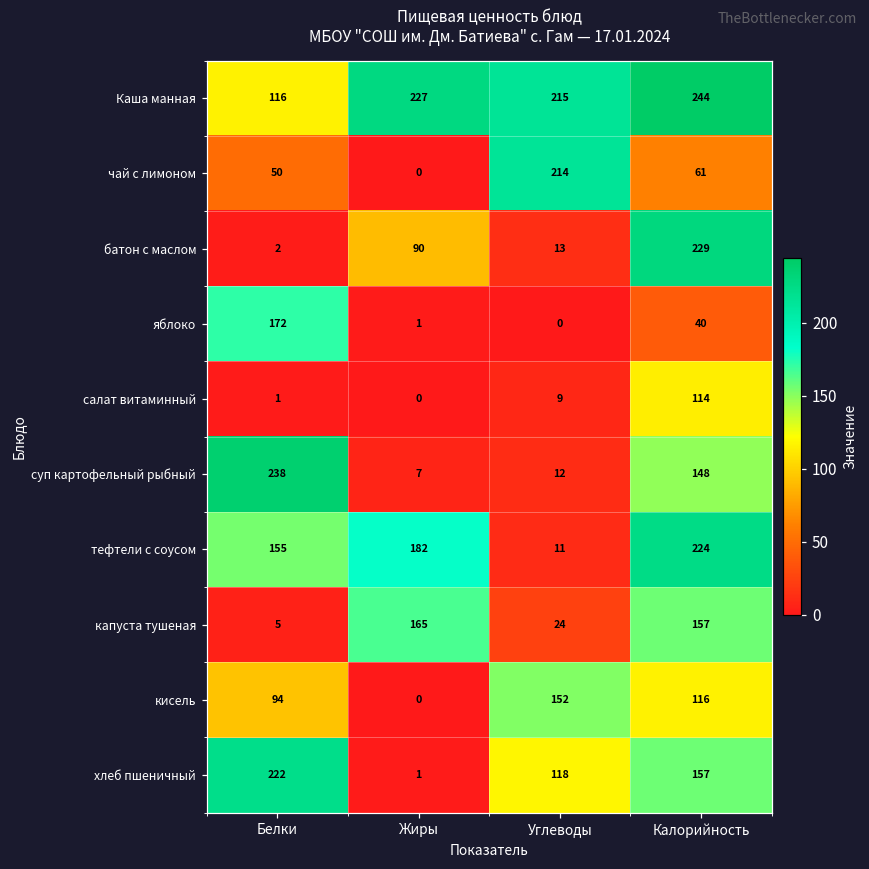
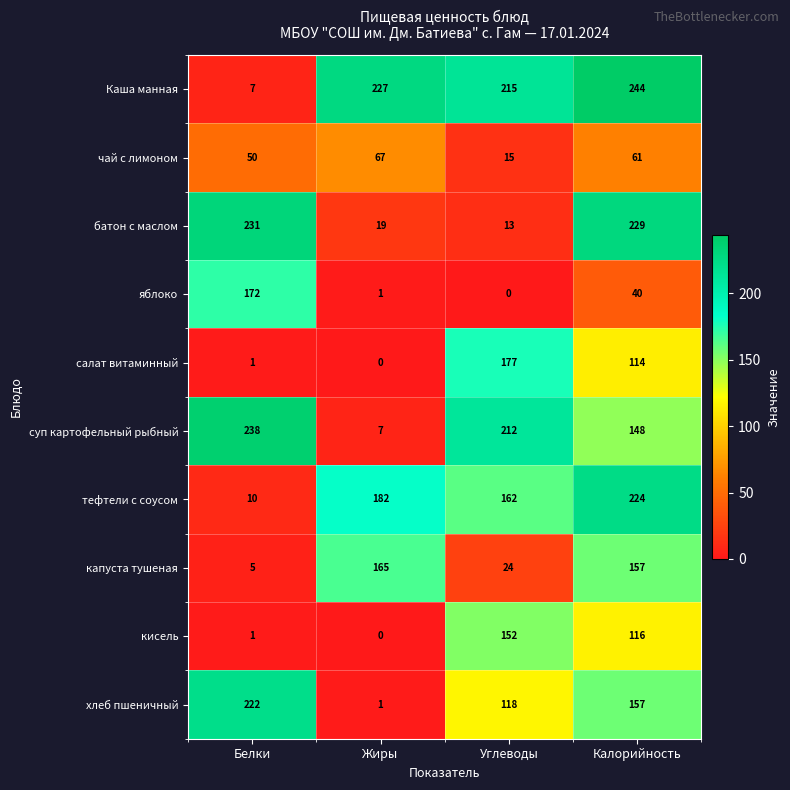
  {
    "Каша манная": {
-     "Белки": 116,
+     "Белки": 7,
      "Жиры": 227,
      "Углеводы": 215,
      "Калорийность": 244
    },
    "чай с лимоном": {
      "Белки": 50,
-     "Жиры": 0,
-     "Углеводы": 214,
+     "Жиры": 67,
+     "Углеводы": 15,
      "Калорийность": 61
    },
    "батон с маслом": {
-     "Белки": 2,
-     "Жиры": 90,
+     "Белки": 231,
+     "Жиры": 19,
      "Углеводы": 13,
      "Калорийность": 229
    },
    "яблоко": {
      "Белки": 172,
      "Жиры": 1,
      "Углеводы": 0,
      "Калорийность": 40
    },
    "салат витаминный": {
      "Белки": 1,
      "Жиры": 0,
-     "Углеводы": 9,
+     "Углеводы": 177,
      "Калорийность": 114
    },
    "суп картофельный рыбный": {
      "Белки": 238,
      "Жиры": 7,
-     "Углеводы": 12,
+     "Углеводы": 212,
      "Калорийность": 148
    },
    "тефтели с соусом": {
-     "Белки": 155,
+     "Белки": 10,
      "Жиры": 182,
-     "Углеводы": 11,
+     "Углеводы": 162,
      "Калорийность": 224
    },
    "капуста тушеная": {
      "Белки": 5,
      "Жиры": 165,
      "Углеводы": 24,
      "Калорийность": 157
    },
    "кисель": {
-     "Белки": 94,
+     "Белки": 1,
      "Жиры": 0,
      "Углеводы": 152,
      "Калорийность": 116
    },
    "хлеб пшеничный": {
      "Белки": 222,
      "Жиры": 1,
      "Углеводы": 118,
      "Калорийность": 157
    }
  }
